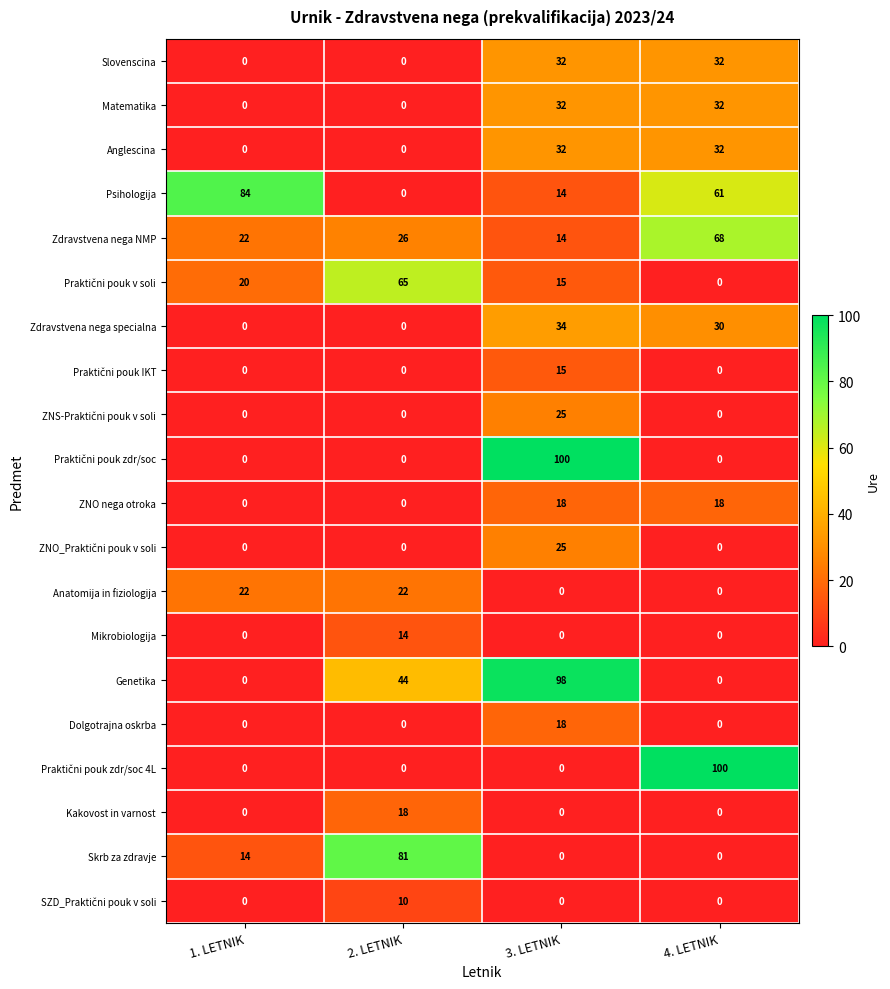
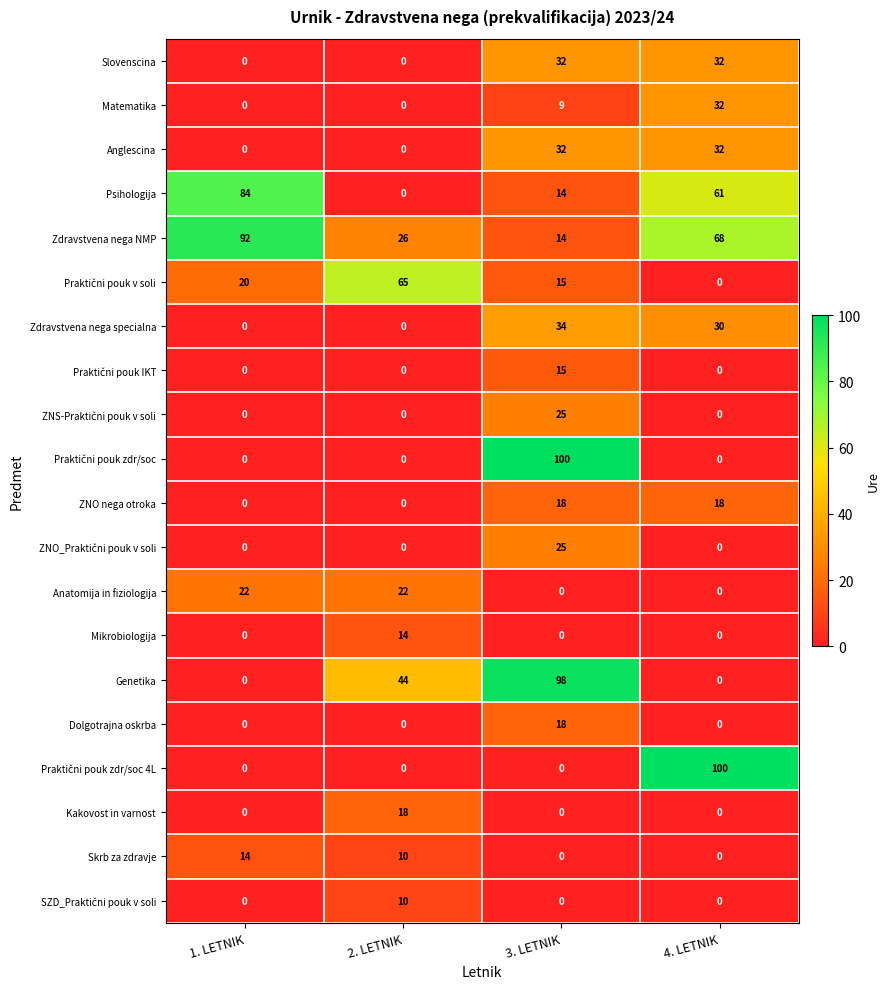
  {
    "Slovenscina": {
      "1. LETNIK": 0,
      "2. LETNIK": 0,
      "3. LETNIK": 32,
      "4. LETNIK": 32
    },
    "Matematika": {
      "1. LETNIK": 0,
      "2. LETNIK": 0,
-     "3. LETNIK": 32,
+     "3. LETNIK": 9,
      "4. LETNIK": 32
    },
    "Anglescina": {
      "1. LETNIK": 0,
      "2. LETNIK": 0,
      "3. LETNIK": 32,
      "4. LETNIK": 32
    },
    "Psihologija": {
      "1. LETNIK": 84,
      "2. LETNIK": 0,
      "3. LETNIK": 14,
      "4. LETNIK": 61
    },
    "Zdravstvena nega NMP": {
-     "1. LETNIK": 22,
+     "1. LETNIK": 92,
      "2. LETNIK": 26,
      "3. LETNIK": 14,
      "4. LETNIK": 68
    },
    "Praktični pouk v soli": {
      "1. LETNIK": 20,
      "2. LETNIK": 65,
      "3. LETNIK": 15,
      "4. LETNIK": 0
    },
    "Zdravstvena nega specialna": {
      "1. LETNIK": 0,
      "2. LETNIK": 0,
      "3. LETNIK": 34,
      "4. LETNIK": 30
    },
    "Praktični pouk IKT": {
      "1. LETNIK": 0,
      "2. LETNIK": 0,
      "3. LETNIK": 15,
      "4. LETNIK": 0
    },
    "ZNS-Praktični pouk v soli": {
      "1. LETNIK": 0,
      "2. LETNIK": 0,
      "3. LETNIK": 25,
      "4. LETNIK": 0
    },
    "Praktični pouk zdr/soc": {
      "1. LETNIK": 0,
      "2. LETNIK": 0,
      "3. LETNIK": 100,
      "4. LETNIK": 0
    },
    "ZNO nega otroka": {
      "1. LETNIK": 0,
      "2. LETNIK": 0,
      "3. LETNIK": 18,
      "4. LETNIK": 18
    },
    "ZNO_Praktični pouk v soli": {
      "1. LETNIK": 0,
      "2. LETNIK": 0,
      "3. LETNIK": 25,
      "4. LETNIK": 0
    },
    "Anatomija in fiziologija": {
      "1. LETNIK": 22,
      "2. LETNIK": 22,
      "3. LETNIK": 0,
      "4. LETNIK": 0
    },
    "Mikrobiologija": {
      "1. LETNIK": 0,
      "2. LETNIK": 14,
      "3. LETNIK": 0,
      "4. LETNIK": 0
    },
    "Genetika": {
      "1. LETNIK": 0,
      "2. LETNIK": 44,
      "3. LETNIK": 98,
      "4. LETNIK": 0
    },
    "Dolgotrajna oskrba": {
      "1. LETNIK": 0,
      "2. LETNIK": 0,
      "3. LETNIK": 18,
      "4. LETNIK": 0
    },
    "Praktični pouk zdr/soc 4L": {
      "1. LETNIK": 0,
      "2. LETNIK": 0,
      "3. LETNIK": 0,
      "4. LETNIK": 100
    },
    "Kakovost in varnost": {
      "1. LETNIK": 0,
      "2. LETNIK": 18,
      "3. LETNIK": 0,
      "4. LETNIK": 0
    },
    "Skrb za zdravje": {
      "1. LETNIK": 14,
-     "2. LETNIK": 81,
+     "2. LETNIK": 10,
      "3. LETNIK": 0,
      "4. LETNIK": 0
    },
    "SZD_Praktični pouk v soli": {
      "1. LETNIK": 0,
      "2. LETNIK": 10,
      "3. LETNIK": 0,
      "4. LETNIK": 0
    }
  }
